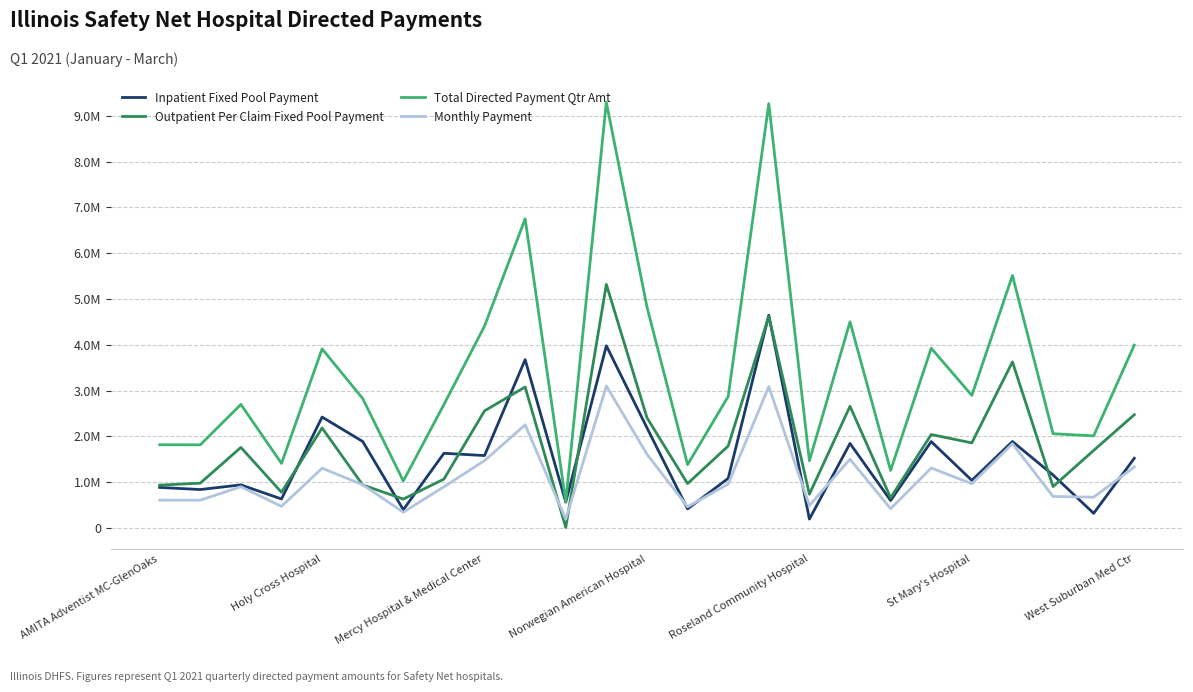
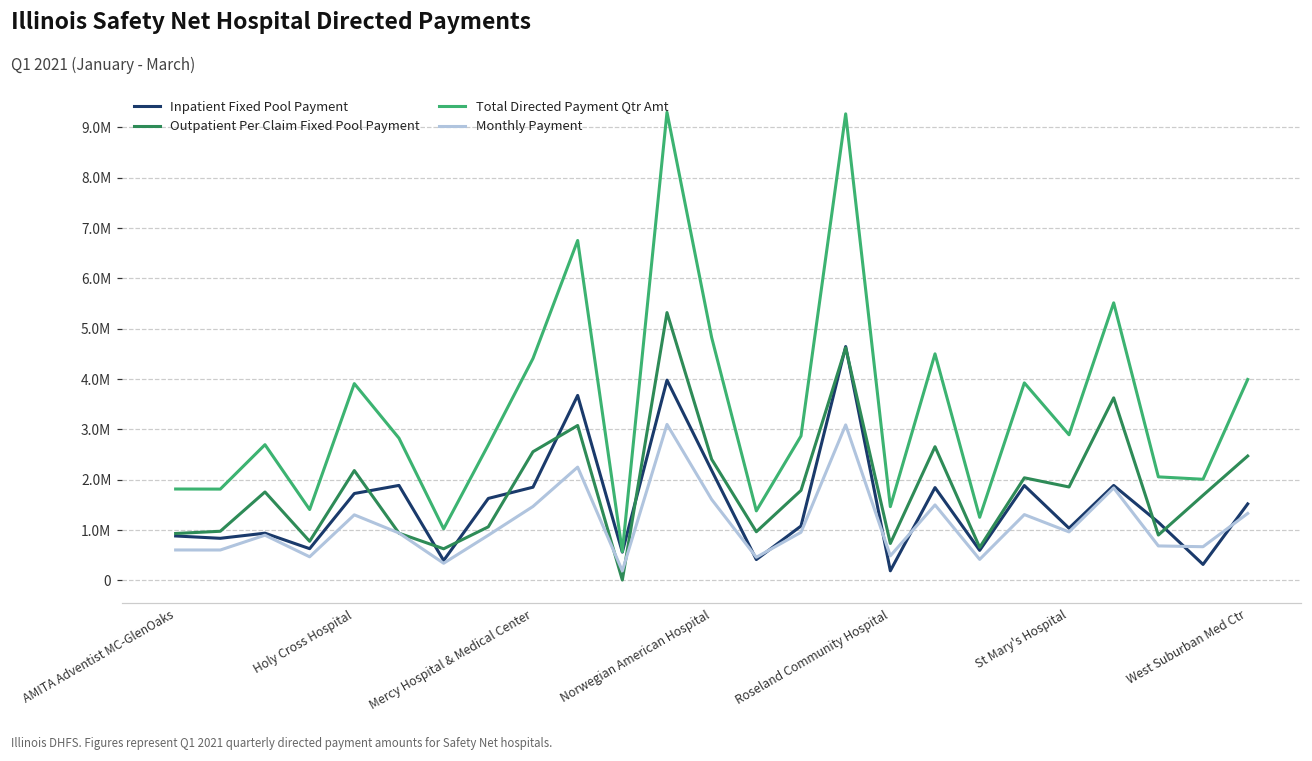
  {
    "Inpatient Fixed Pool Payment": {
-     "Holy Cross Hospital": 2400000,
-     "Mercy Hospital & Medical Center": 1600000,
+     "Holy Cross Hospital": 1700000,
+     "Mercy Hospital & Medical Center": 1900000,
      "Norwegian American Hospital": 2200000,
      "Roseland Community Hospital": 200000,
      "St Mary's Hospital": 1000000,
      "West Suburban Med Ctr": 1500000
    },
    "Monthly Payment": {
      "AMITA Adventist MC-GlenOaks": 600000,
      "Holy Cross Hospital": 1300000,
      "Mercy Hospital & Medical Center": 1500000,
      "Norwegian American Hospital": 1600000,
      "Roseland Community Hospital": 500000,
      "St Mary's Hospital": 1000000,
      "West Suburban Med Ctr": 1300000
    }
  }
